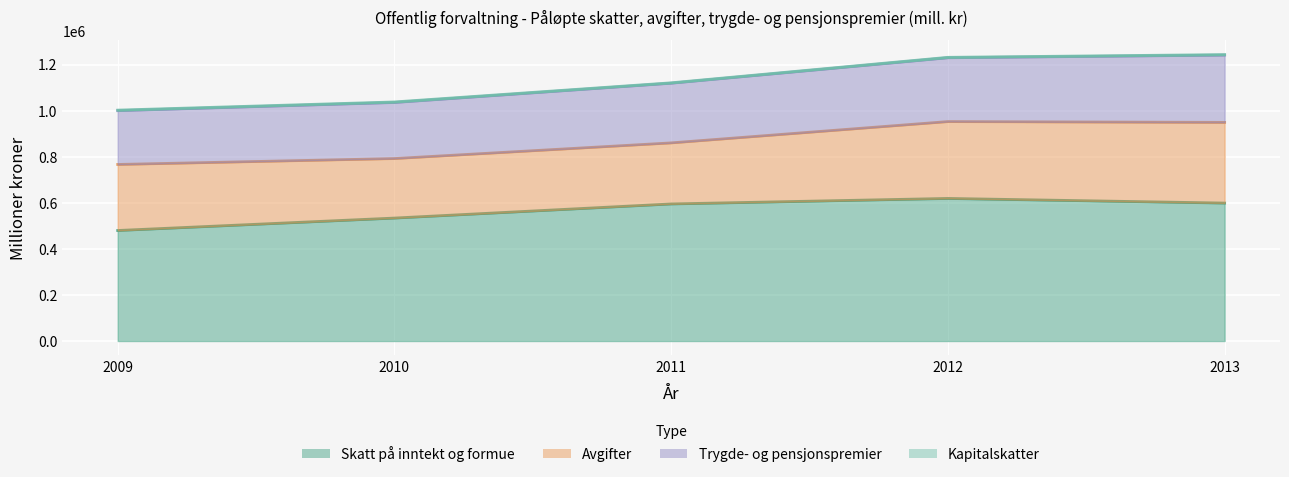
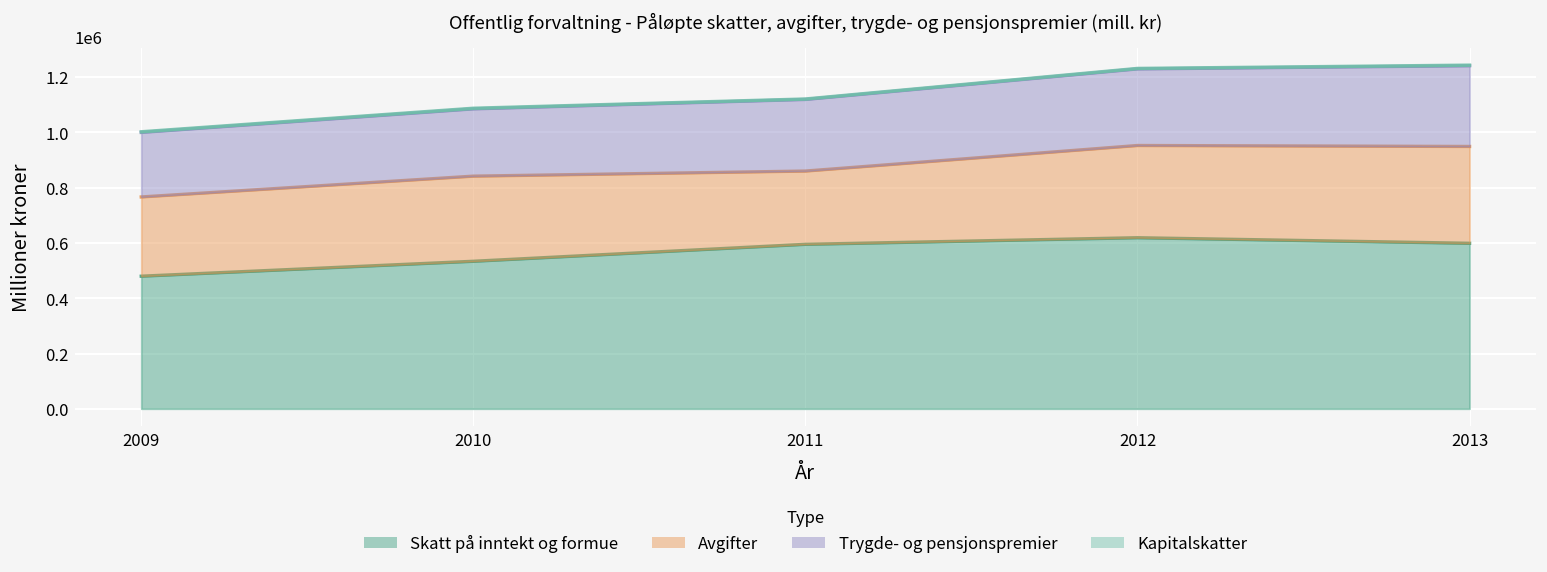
  {
    "Avgifter": {
      "2009": 290000,
-     "2010": 260000,
+     "2010": 310000,
      "2011": 260000,
      "2012": 330000,
      "2013": 350000
    }
  }
